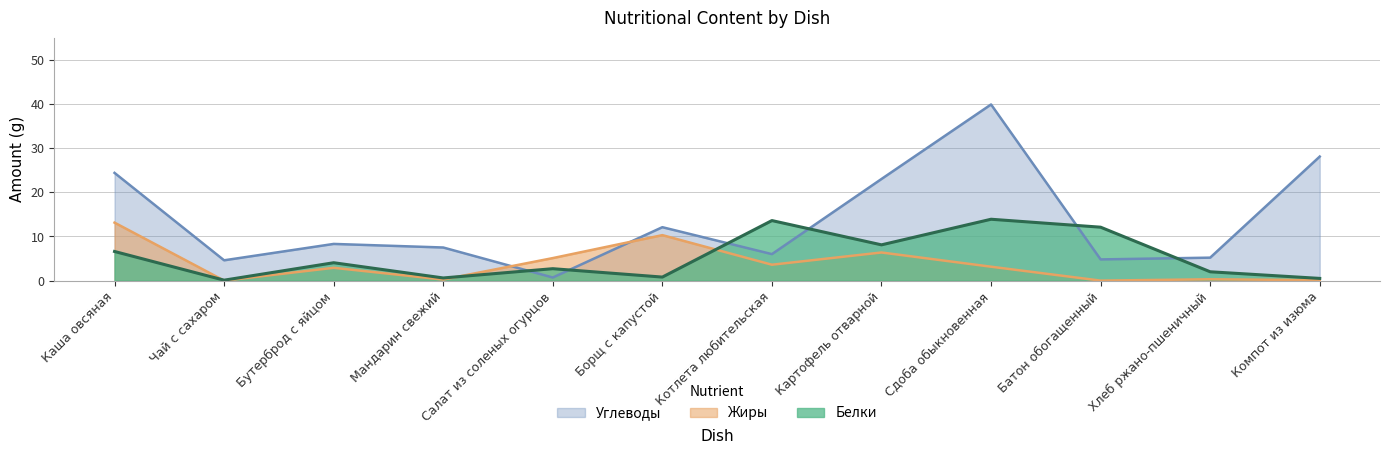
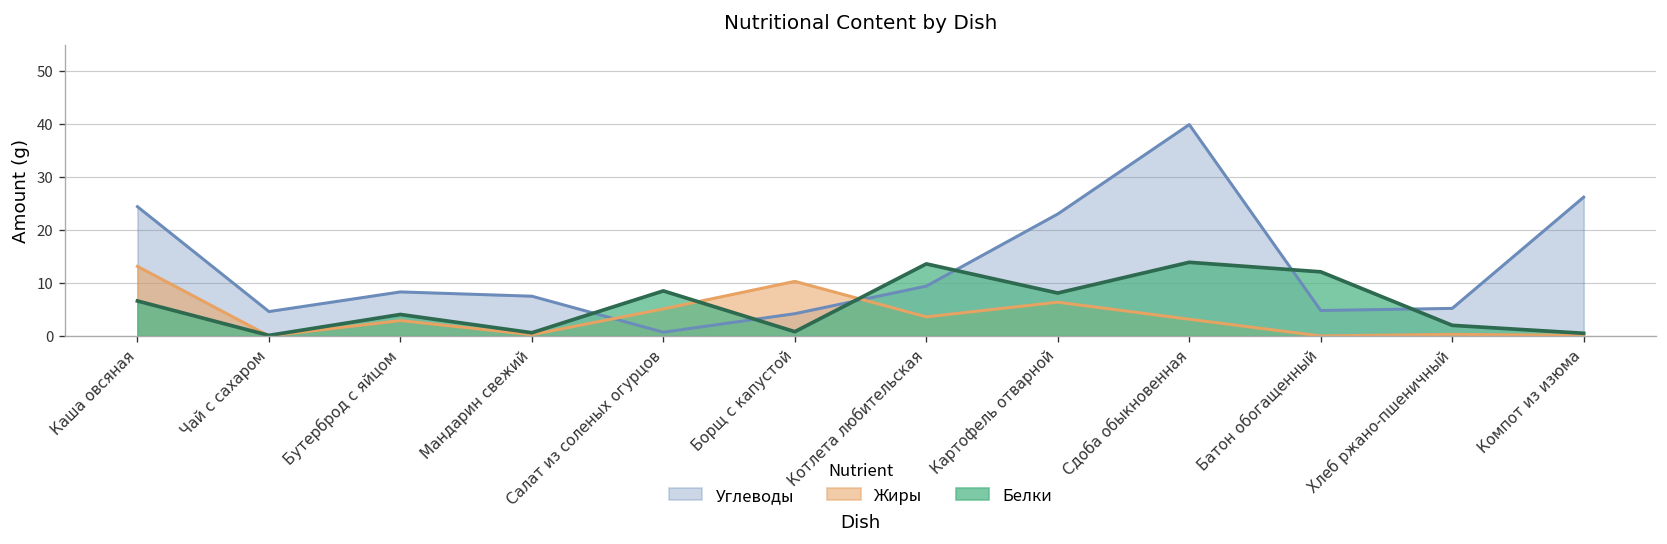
  {
    "Углеводы": {
      "Каша овсяная": 24,
      "Чай с сахаром": 5,
      "Бутерброд с яйцом": 8,
      "Мандарин свежий": 8,
      "Салат из соленых огурцов": 1,
-     "Борщ с капустой": 12,
-     "Котлета любительская": 6,
+     "Борщ с капустой": 4,
+     "Котлета любительская": 9,
      "Картофель отварной": 23,
      "Сдоба обыкновенная": 40,
      "Батон обогащенный": 5,
      "Хлеб ржано-пшеничный": 5,
-     "Компот из изюма": 28
+     "Компот из изюма": 26
    },
    "Жиры": {
      "Каша овсяная": 13,
      "Бутерброд с яйцом": 3,
      "Салат из соленых огурцов": 5,
      "Борщ с капустой": 10,
      "Котлета любительская": 4,
      "Картофель отварной": 6,
      "Сдоба обыкновенная": 3,
      "Батон обогащенный": 0,
      "Хлеб ржано-пшеничный": 0
    },
    "Белки": {
      "Каша овсяная": 7,
      "Бутерброд с яйцом": 4,
-     "Салат из соленых огурцов": 3,
+     "Салат из соленых огурцов": 9,
      "Борщ с капустой": 1,
      "Котлета любительская": 14,
      "Картофель отварной": 8,
      "Сдоба обыкновенная": 14,
      "Батон обогащенный": 12,
      "Хлеб ржано-пшеничный": 2
    }
  }
